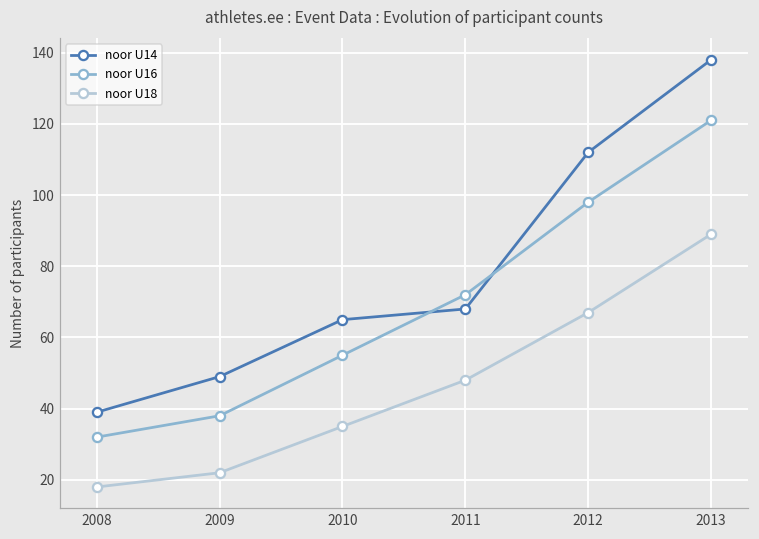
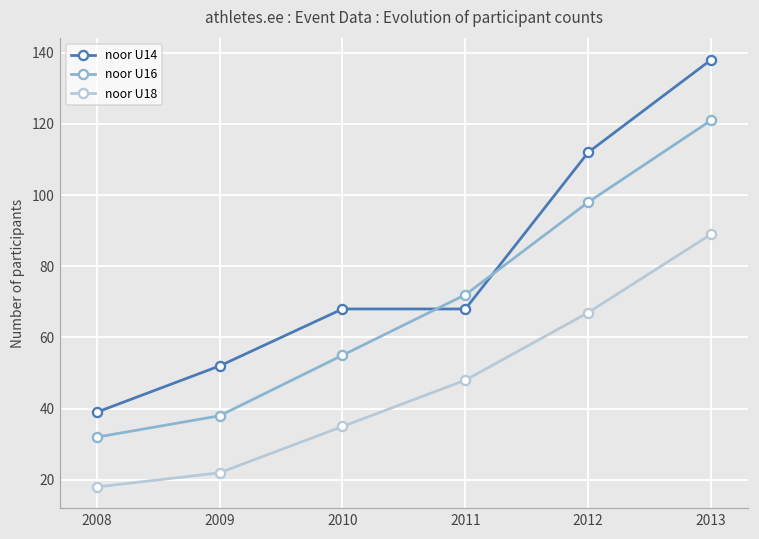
  {
    "noor U14": {
      "2008": 39,
-     "2009": 49,
-     "2010": 65,
+     "2009": 52,
+     "2010": 68,
      "2011": 68,
      "2012": 112,
      "2013": 138
    }
  }
